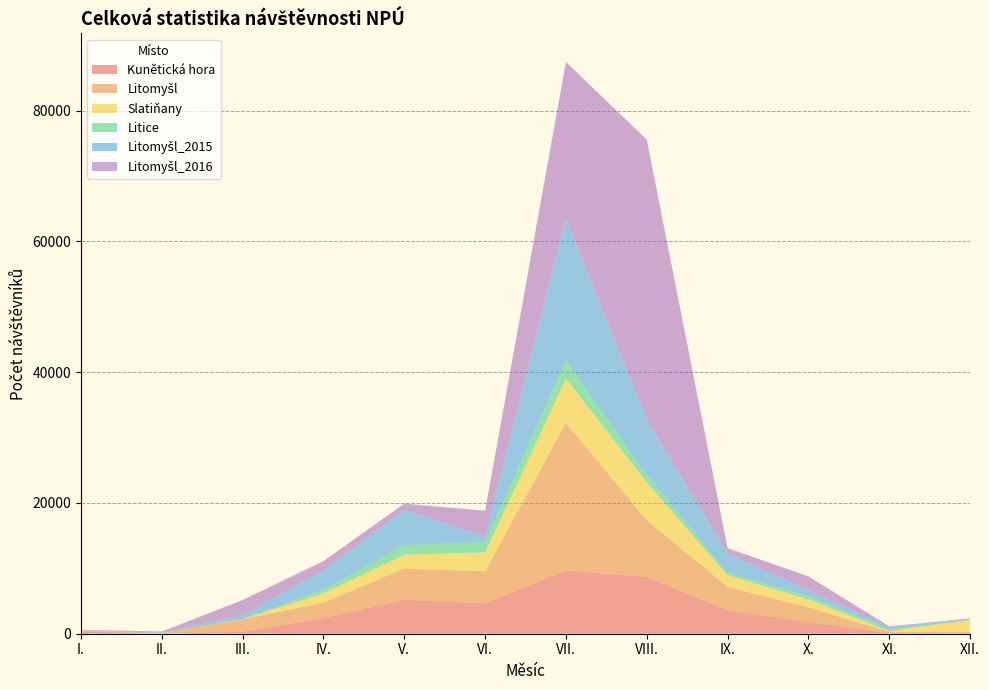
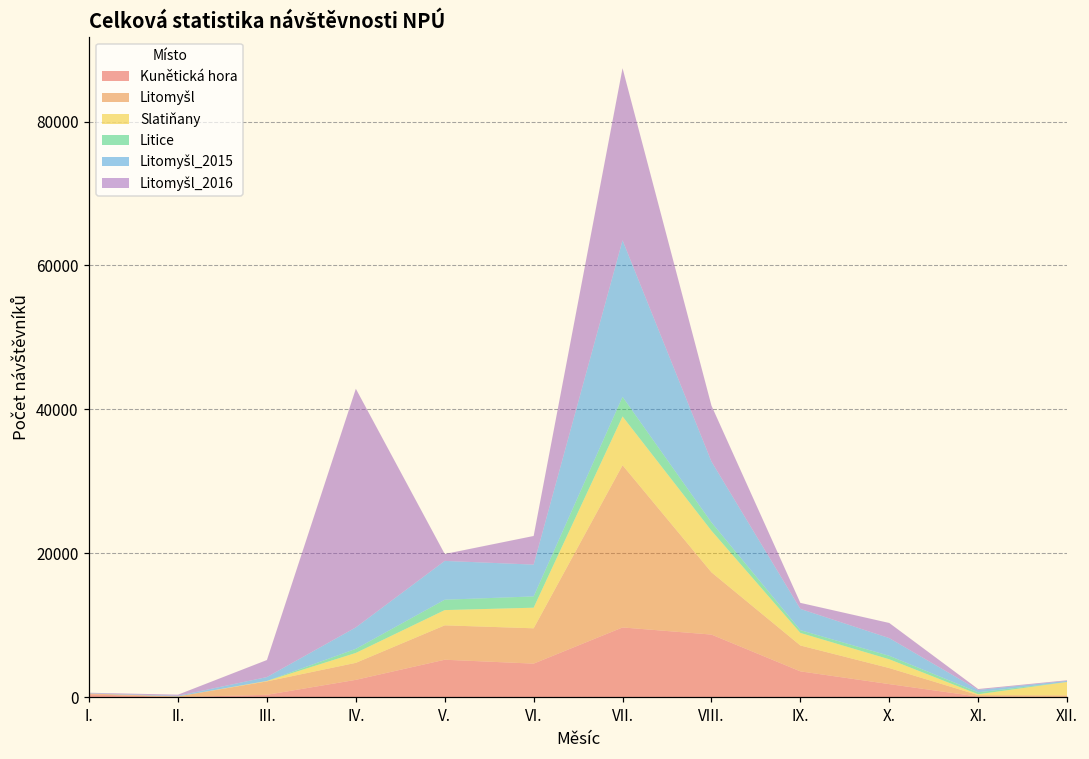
  {
    "Litice": {
      "IV.": 1000,
      "V.": 1000,
      "VI.": 2000,
      "VII.": 3000,
      "VIII.": 1000,
      "X.": 0
    },
    "Litomyšl_2015": {
      "III.": 1000,
      "IV.": 3000,
      "V.": 5000,
-     "VI.": 1000,
+     "VI.": 4000,
      "VII.": 22000,
      "VIII.": 8000,
      "IX.": 3000,
-     "X.": 1000
+     "X.": 2000
    },
    "Litomyšl_2016": {
      "III.": 2000,
-     "IV.": 1000,
+     "IV.": 33000,
      "V.": 1000,
      "VI.": 4000,
      "VII.": 24000,
-     "VIII.": 43000,
+     "VIII.": 8000,
      "IX.": 1000,
      "X.": 2000
    }
  }
